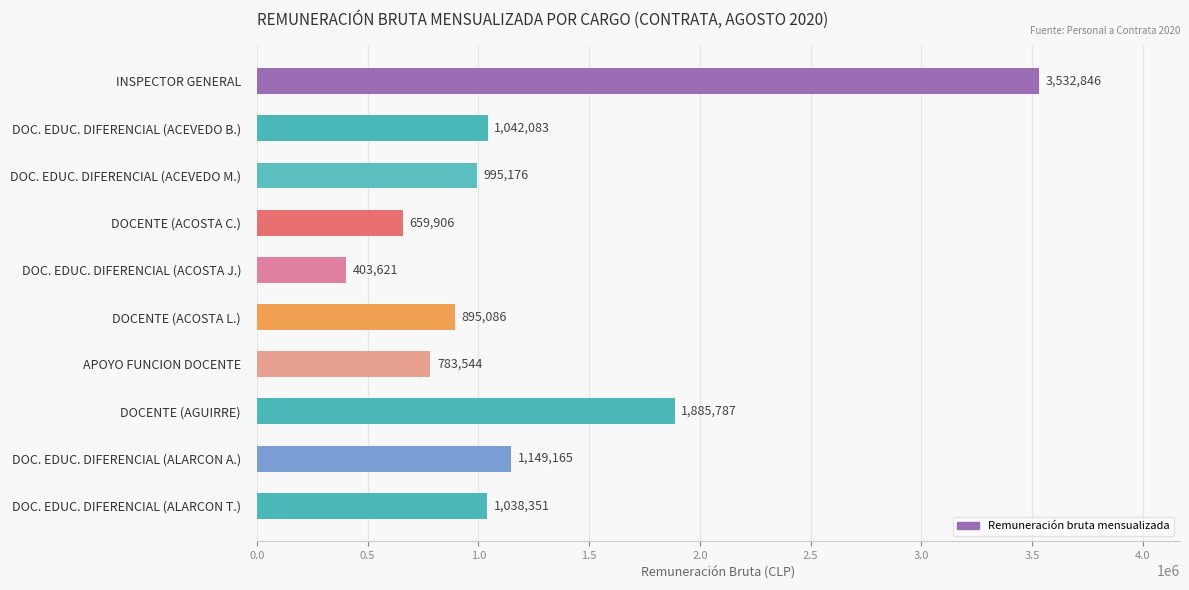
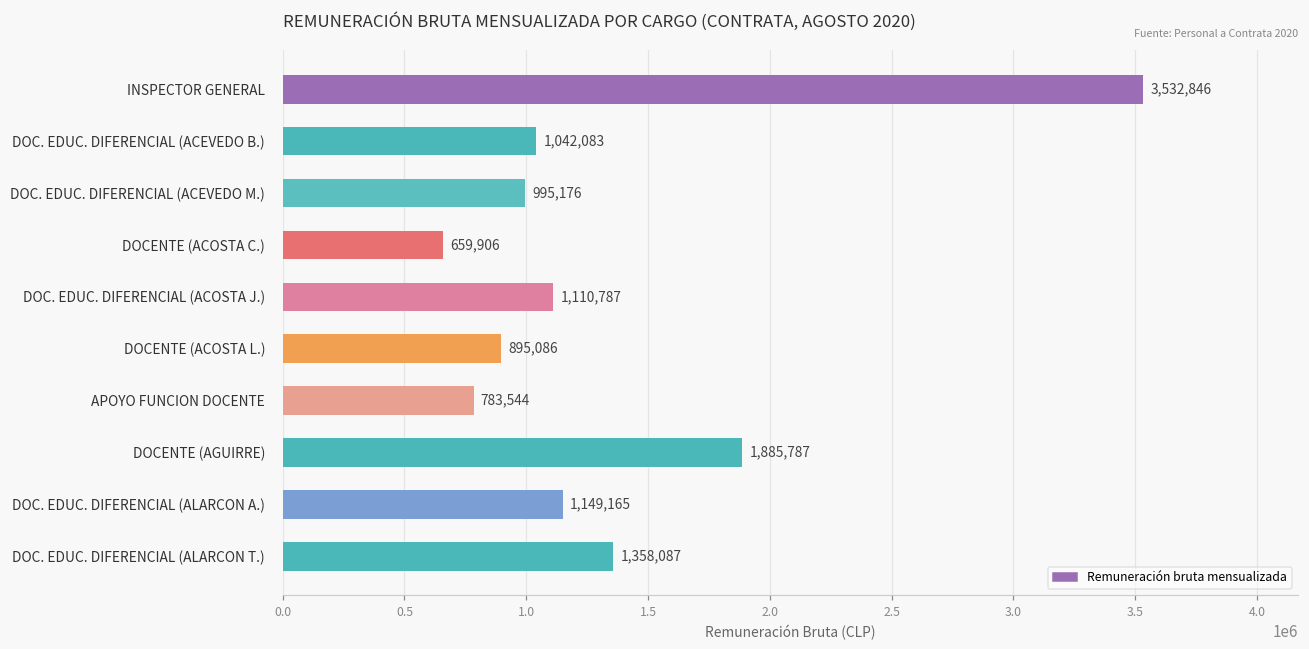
  {
    "INSPECTOR GENERAL": "3,532,846",
    "DOC. EDUC. DIFERENCIAL (ACEVEDO B.)": "1,042,083",
    "DOC. EDUC. DIFERENCIAL (ACEVEDO M.)": "995,176",
    "DOCENTE (ACOSTA C.)": "659,906",
-   "DOC. EDUC. DIFERENCIAL (ACOSTA J.)": "403,621",
+   "DOC. EDUC. DIFERENCIAL (ACOSTA J.)": "1,110,787",
    "DOCENTE (ACOSTA L.)": "895,086",
    "APOYO FUNCION DOCENTE": "783,544",
    "DOCENTE (AGUIRRE)": "1,885,787",
    "DOC. EDUC. DIFERENCIAL (ALARCON A.)": "1,149,165",
-   "DOC. EDUC. DIFERENCIAL (ALARCON T.)": "1,038,351"
+   "DOC. EDUC. DIFERENCIAL (ALARCON T.)": "1,358,087"
  }
